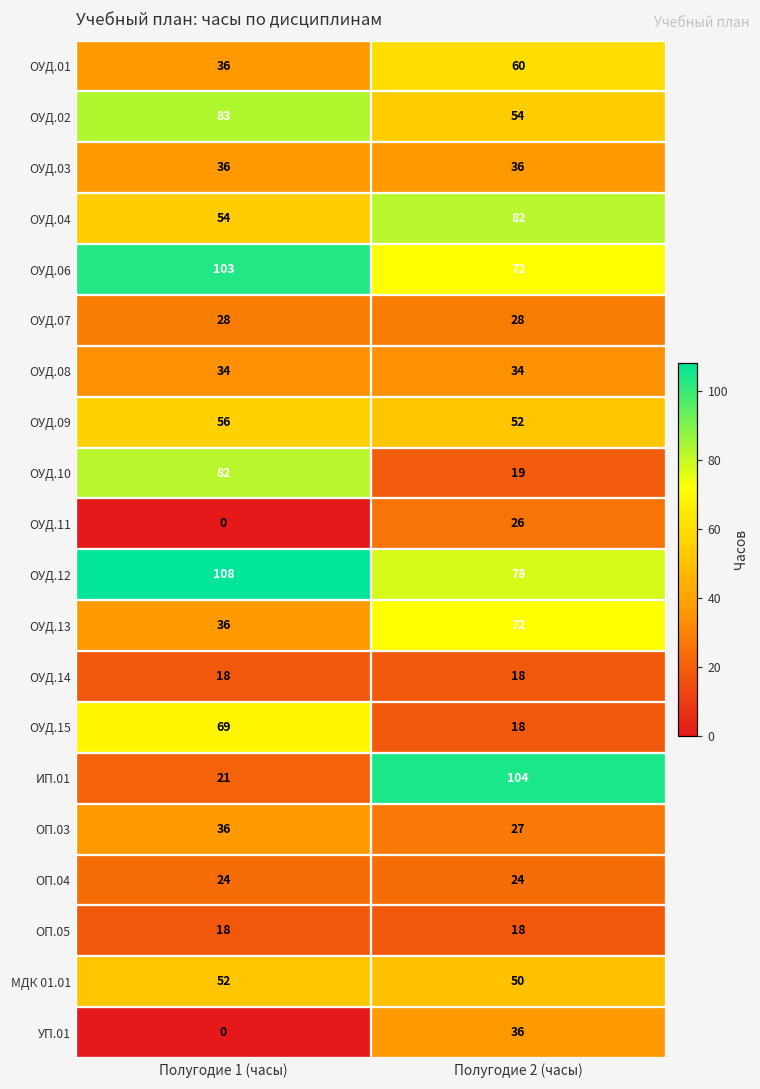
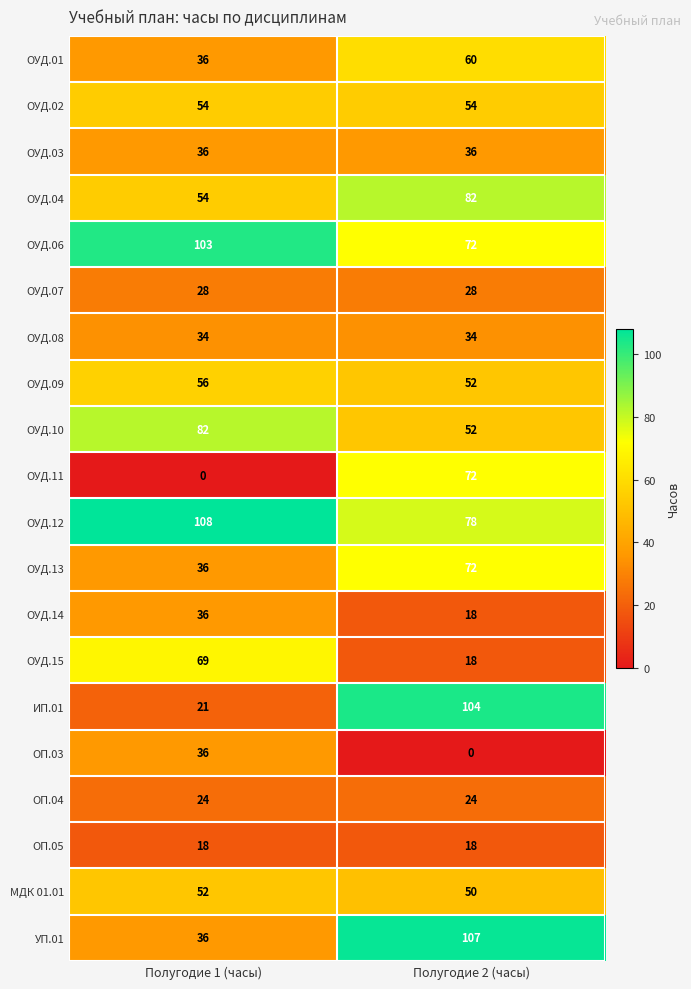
  {
    "ОУД.01": {
      "Полугодие 1 (часы)": 36,
      "Полугодие 2 (часы)": 60
    },
    "ОУД.02": {
-     "Полугодие 1 (часы)": 83,
+     "Полугодие 1 (часы)": 54,
      "Полугодие 2 (часы)": 54
    },
    "ОУД.03": {
      "Полугодие 1 (часы)": 36,
      "Полугодие 2 (часы)": 36
    },
    "ОУД.04": {
      "Полугодие 1 (часы)": 54,
      "Полугодие 2 (часы)": 82
    },
    "ОУД.06": {
      "Полугодие 1 (часы)": 103,
      "Полугодие 2 (часы)": 72
    },
    "ОУД.07": {
      "Полугодие 1 (часы)": 28,
      "Полугодие 2 (часы)": 28
    },
    "ОУД.08": {
      "Полугодие 1 (часы)": 34,
      "Полугодие 2 (часы)": 34
    },
    "ОУД.09": {
      "Полугодие 1 (часы)": 56,
      "Полугодие 2 (часы)": 52
    },
    "ОУД.10": {
      "Полугодие 1 (часы)": 82,
-     "Полугодие 2 (часы)": 19
+     "Полугодие 2 (часы)": 52
    },
    "ОУД.11": {
      "Полугодие 1 (часы)": 0,
-     "Полугодие 2 (часы)": 26
+     "Полугодие 2 (часы)": 72
    },
    "ОУД.12": {
      "Полугодие 1 (часы)": 108,
      "Полугодие 2 (часы)": 78
    },
    "ОУД.13": {
      "Полугодие 1 (часы)": 36,
      "Полугодие 2 (часы)": 72
    },
    "ОУД.14": {
-     "Полугодие 1 (часы)": 18,
+     "Полугодие 1 (часы)": 36,
      "Полугодие 2 (часы)": 18
    },
    "ОУД.15": {
      "Полугодие 1 (часы)": 69,
      "Полугодие 2 (часы)": 18
    },
    "ИП.01": {
      "Полугодие 1 (часы)": 21,
      "Полугодие 2 (часы)": 104
    },
    "ОП.03": {
      "Полугодие 1 (часы)": 36,
-     "Полугодие 2 (часы)": 27
+     "Полугодие 2 (часы)": 0
    },
    "ОП.04": {
      "Полугодие 1 (часы)": 24,
      "Полугодие 2 (часы)": 24
    },
    "ОП.05": {
      "Полугодие 1 (часы)": 18,
      "Полугодие 2 (часы)": 18
    },
    "МДК 01.01": {
      "Полугодие 1 (часы)": 52,
      "Полугодие 2 (часы)": 50
    },
    "УП.01": {
-     "Полугодие 1 (часы)": 0,
-     "Полугодие 2 (часы)": 36
+     "Полугодие 1 (часы)": 36,
+     "Полугодие 2 (часы)": 107
    }
  }
